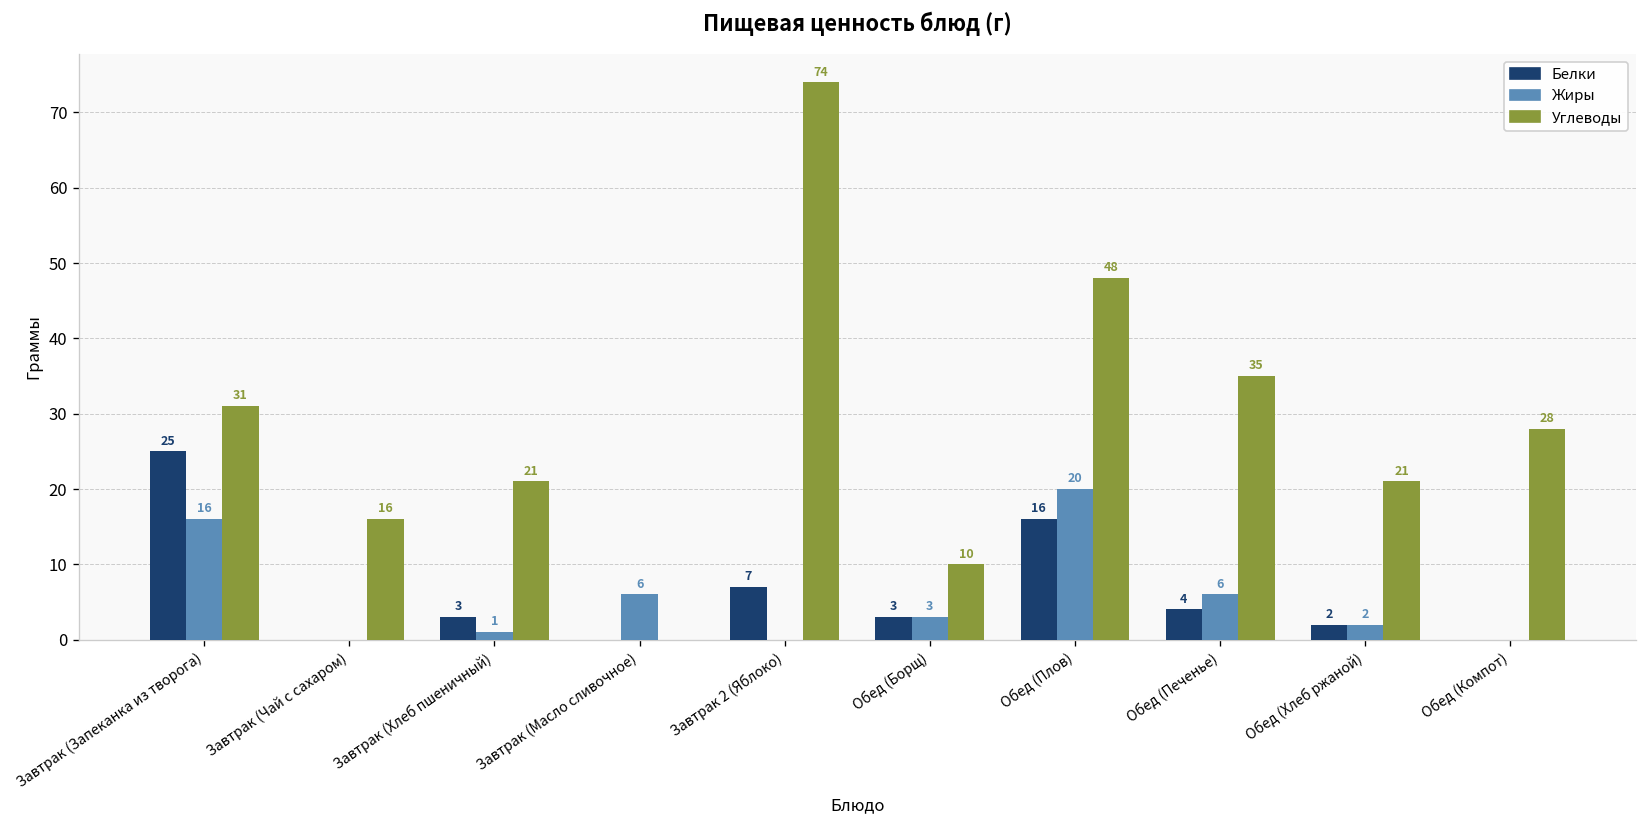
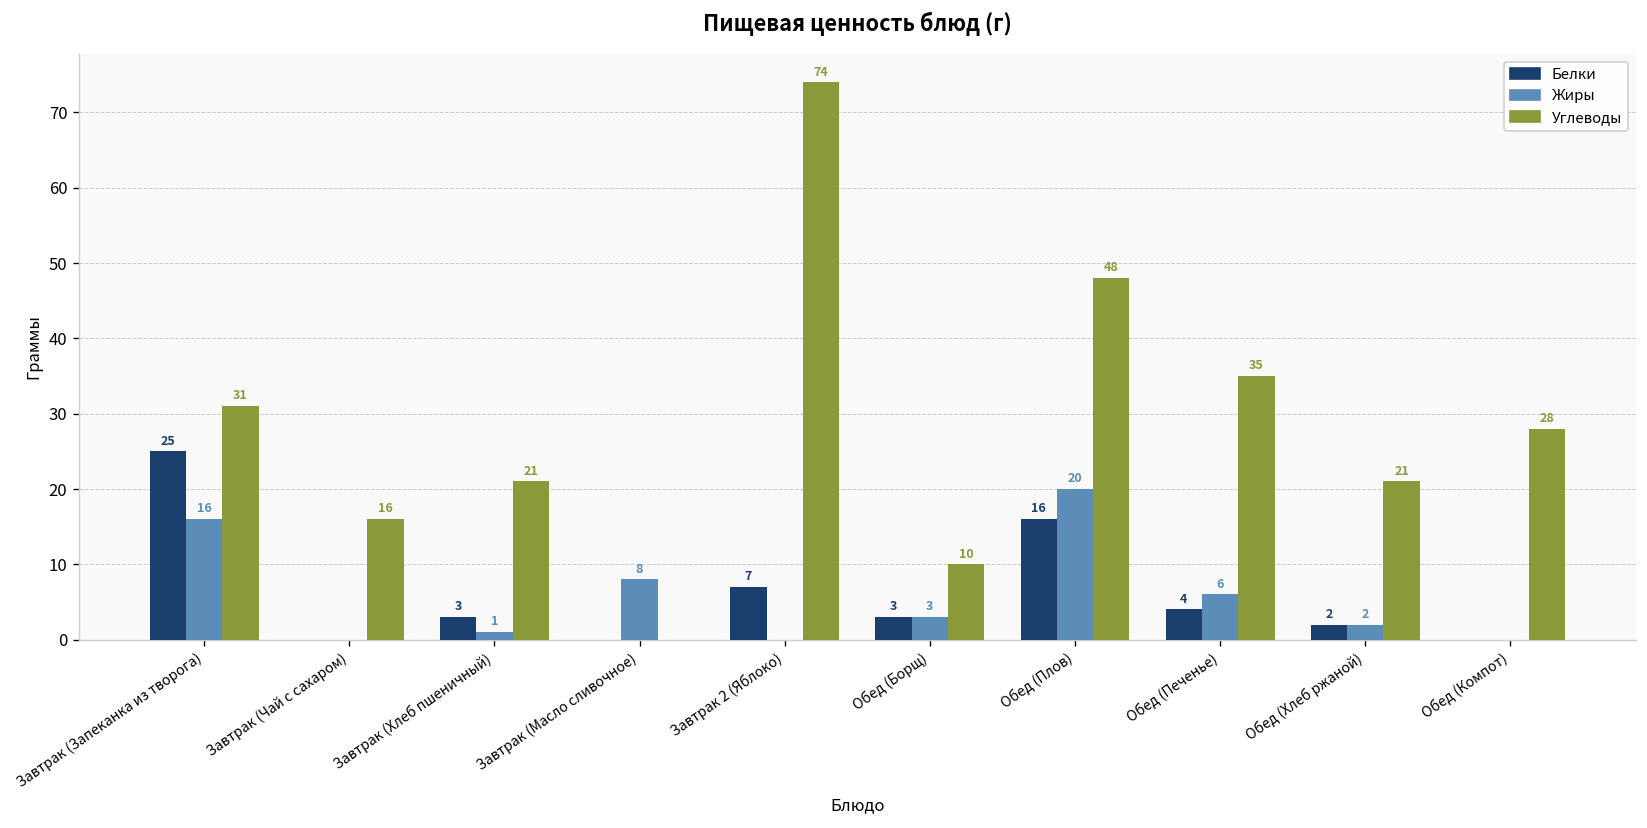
  {
    "Белки": {
      "Завтрак (Запеканка из творога)": 25,
      "Завтрак (Хлеб пшеничный)": 3,
      "Завтрак 2 (Яблоко)": 7,
      "Обед (Борщ)": 3,
      "Обед (Плов)": 16,
      "Обед (Печенье)": 4,
      "Обед (Хлеб ржаной)": 2
    },
    "Жиры": {
      "Завтрак (Запеканка из творога)": 16,
      "Завтрак (Хлеб пшеничный)": 1,
-     "Завтрак (Масло сливочное)": 6,
+     "Завтрак (Масло сливочное)": 8,
      "Обед (Борщ)": 3,
      "Обед (Плов)": 20,
      "Обед (Печенье)": 6,
      "Обед (Хлеб ржаной)": 2
    },
    "Углеводы": {
      "Завтрак (Запеканка из творога)": 31,
      "Завтрак (Чай с сахаром)": 16,
      "Завтрак (Хлеб пшеничный)": 21,
      "Завтрак 2 (Яблоко)": 74,
      "Обед (Борщ)": 10,
      "Обед (Плов)": 48,
      "Обед (Печенье)": 35,
      "Обед (Хлеб ржаной)": 21,
      "Обед (Компот)": 28
    }
  }
